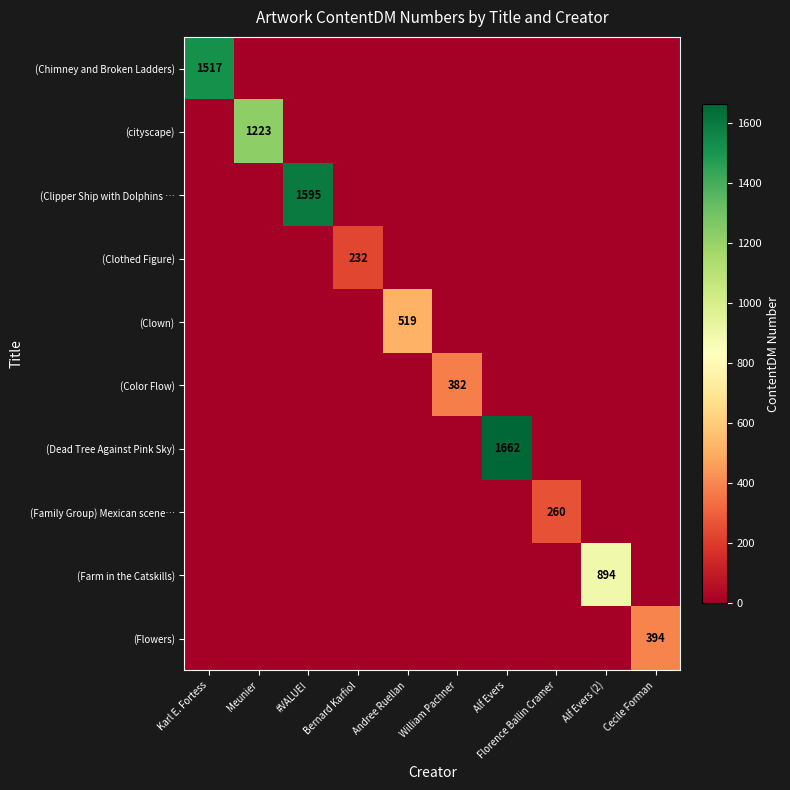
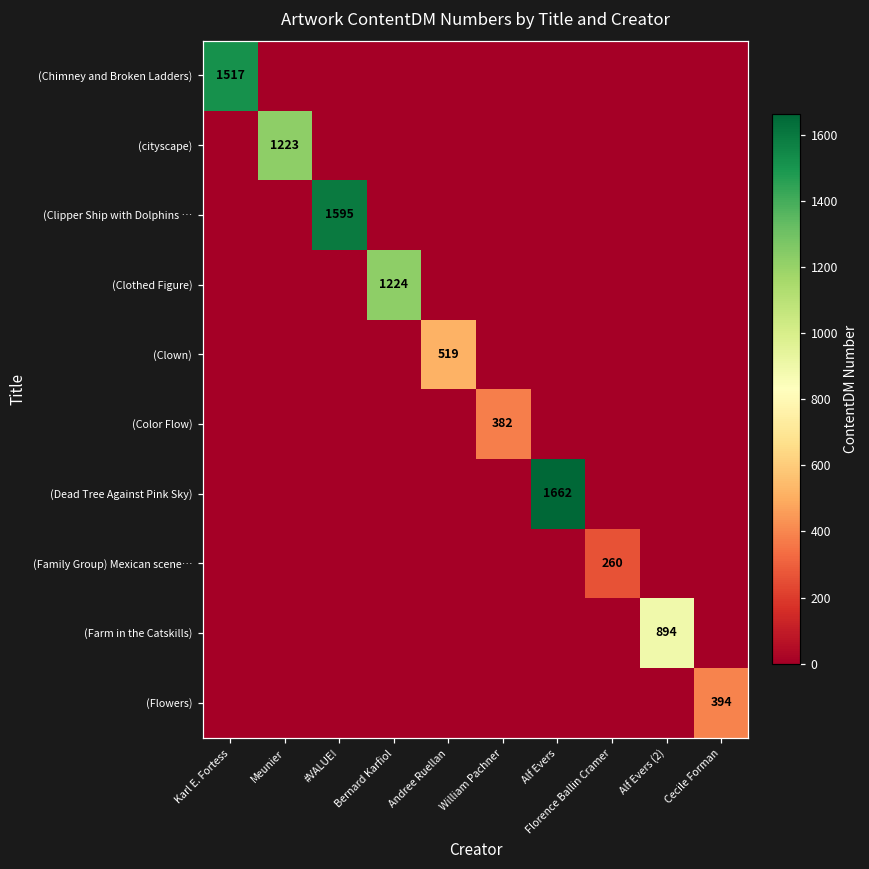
  {
    "(Chimney and Broken Ladders)": {
      "Karl E. Fortess": 1517
    },
    "(cityscape)": {
      "Meunier": 1223
    },
    "(Clipper Ship with Dolphins …": {
      "#VALUE!": 1595
    },
    "(Clothed Figure)": {
-     "Bernard Karfiol": 232
+     "Bernard Karfiol": 1224
    },
    "(Clown)": {
      "Andree Ruellan": 519
    },
    "(Color Flow)": {
      "William Pachner": 382
    },
    "(Dead Tree Against Pink Sky)": {
      "Alf Evers": 1662
    },
    "(Family Group) Mexican scene…": {
      "Florence Ballin Cramer": 260
    },
    "(Farm in the Catskills)": {
      "Alf Evers (2)": 894
    },
    "(Flowers)": {
      "Cecile Forman": 394
    }
  }
